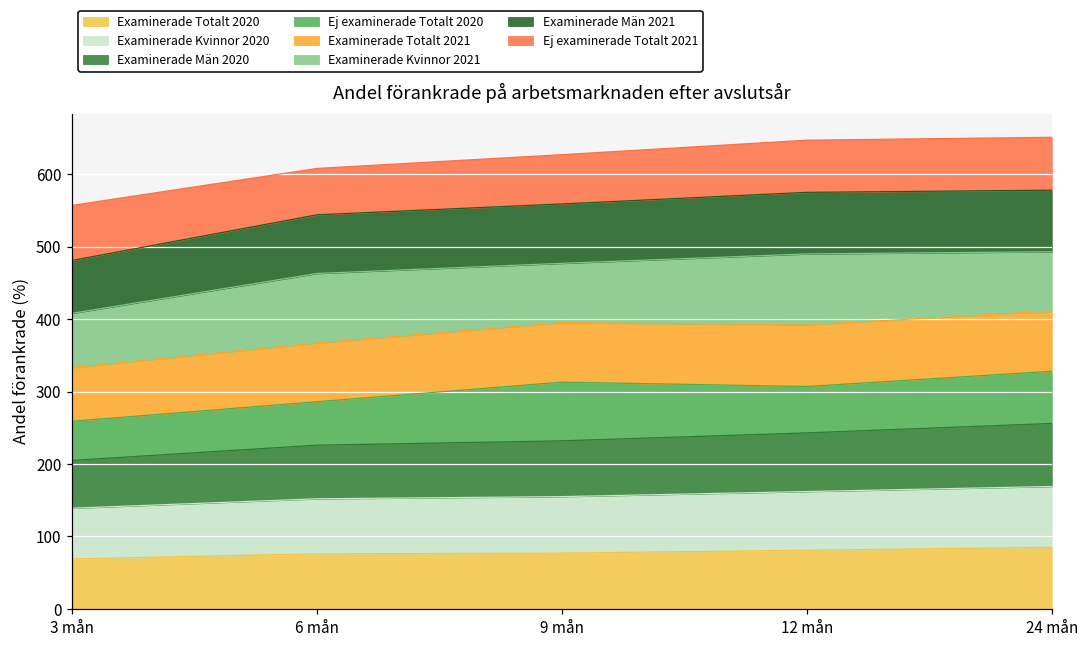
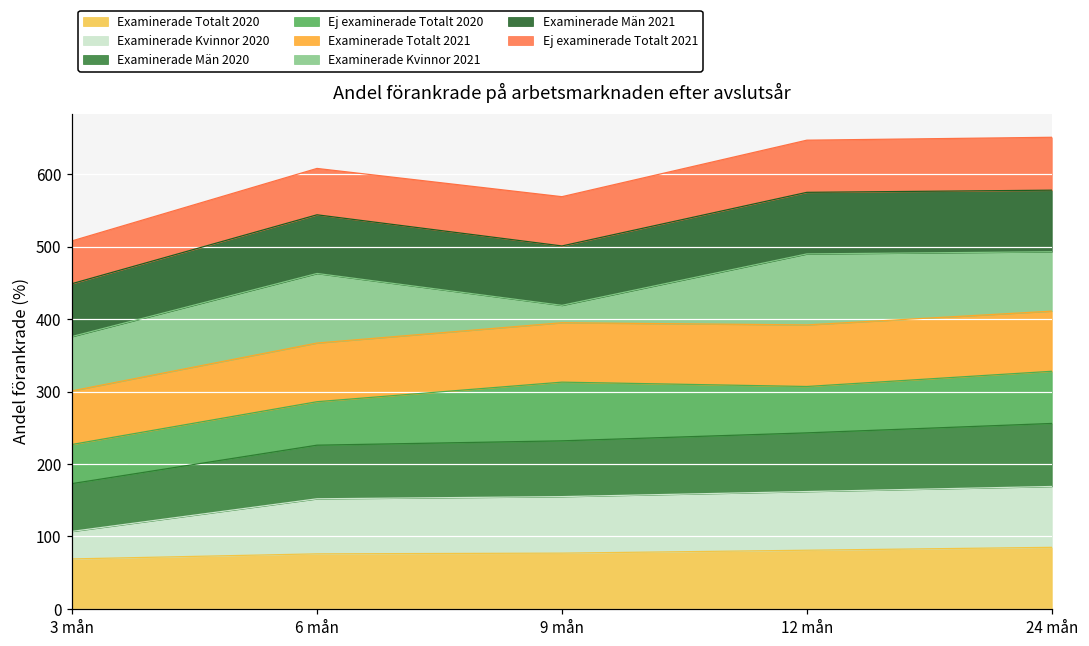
  {
    "Examinerade Kvinnor 2020": {
-     "3 mån": 70,
+     "3 mån": 40,
      "6 mån": 80,
      "9 mån": 80,
      "12 mån": 80,
      "24 mån": 80
    },
    "Ej examinerade Totalt 2020": {
      "3 mån": 50,
      "6 mån": 60,
      "9 mån": 80,
      "12 mån": 60,
      "24 mån": 70
    },
    "Examinerade Kvinnor 2021": {
      "3 mån": 80,
      "6 mån": 100,
-     "9 mån": 80,
+     "9 mån": 20,
      "12 mån": 100,
      "24 mån": 80
    },
    "Ej examinerade Totalt 2021": {
-     "3 mån": 80,
+     "3 mån": 60,
      "6 mån": 60,
      "9 mån": 70,
      "12 mån": 70,
      "24 mån": 70
    }
  }
